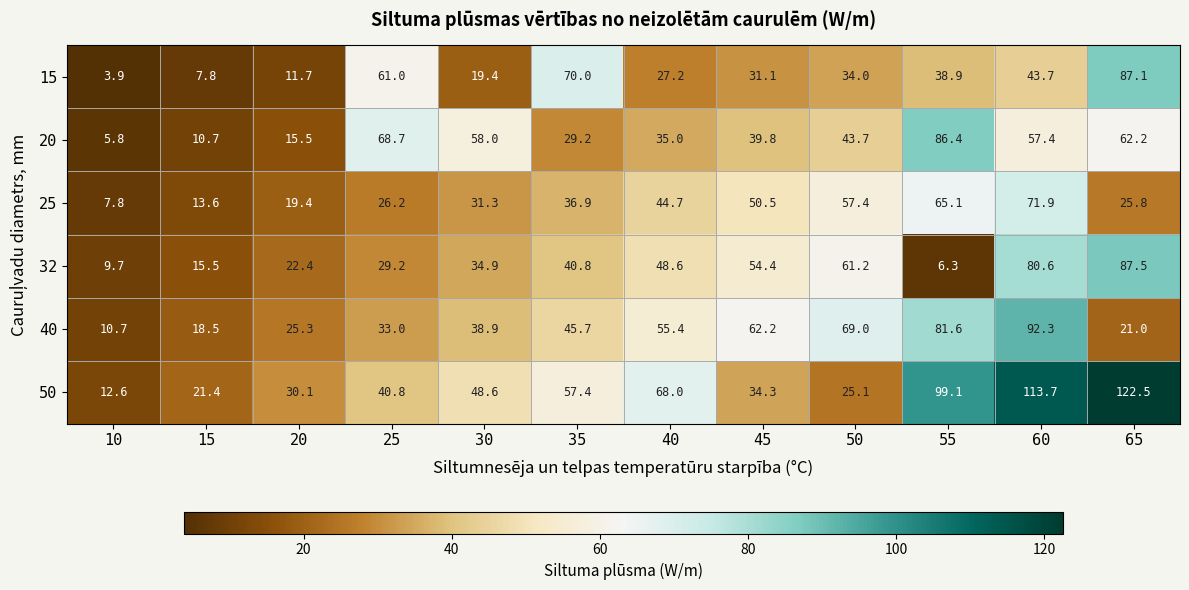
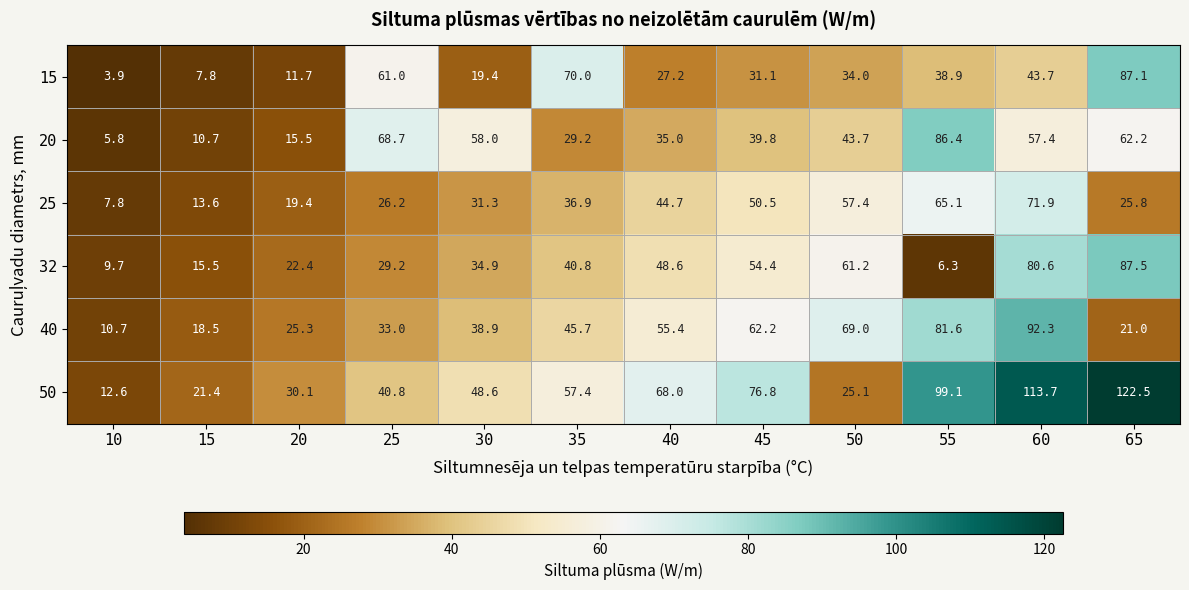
  {
    "15": {
      "10": 3.9,
      "15": 7.8,
      "20": 11.7,
      "25": 61.0,
      "30": 19.4,
      "35": 70.0,
      "40": 27.2,
      "45": 31.1,
      "50": 34.0,
      "55": 38.9,
      "60": 43.7,
      "65": 87.1
    },
    "20": {
      "10": 5.8,
      "15": 10.7,
      "20": 15.5,
      "25": 68.7,
      "30": 58.0,
      "35": 29.2,
      "40": 35.0,
      "45": 39.8,
      "50": 43.7,
      "55": 86.4,
      "60": 57.4,
      "65": 62.2
    },
    "25": {
      "10": 7.8,
      "15": 13.6,
      "20": 19.4,
      "25": 26.2,
      "30": 31.3,
      "35": 36.9,
      "40": 44.7,
      "45": 50.5,
      "50": 57.4,
      "55": 65.1,
      "60": 71.9,
      "65": 25.8
    },
    "32": {
      "10": 9.7,
      "15": 15.5,
      "20": 22.4,
      "25": 29.2,
      "30": 34.9,
      "35": 40.8,
      "40": 48.6,
      "45": 54.4,
      "50": 61.2,
      "55": 6.3,
      "60": 80.6,
      "65": 87.5
    },
    "40": {
      "10": 10.7,
      "15": 18.5,
      "20": 25.3,
      "25": 33.0,
      "30": 38.9,
      "35": 45.7,
      "40": 55.4,
      "45": 62.2,
      "50": 69.0,
      "55": 81.6,
      "60": 92.3,
      "65": 21.0
    },
    "50": {
      "10": 12.6,
      "15": 21.4,
      "20": 30.1,
      "25": 40.8,
      "30": 48.6,
      "35": 57.4,
      "40": 68.0,
-     "45": 34.3,
+     "45": 76.8,
      "50": 25.1,
      "55": 99.1,
      "60": 113.7,
      "65": 122.5
    }
  }
